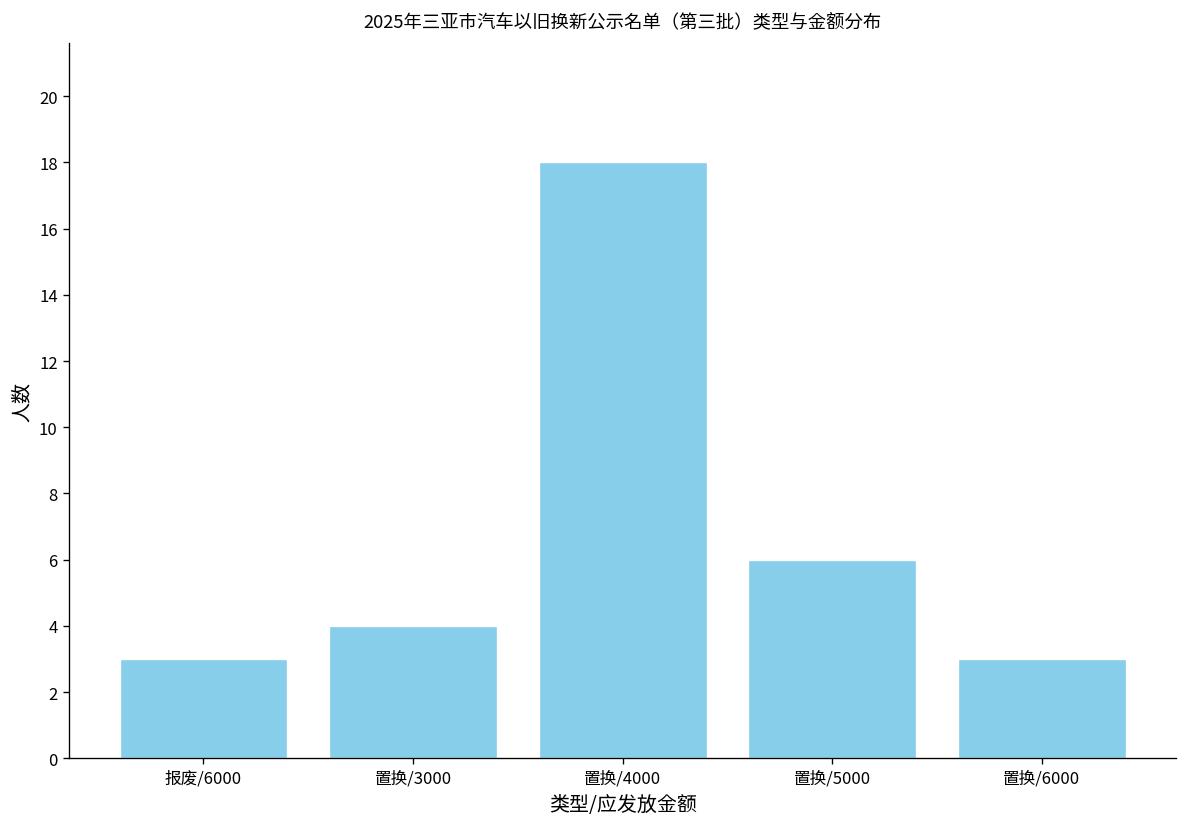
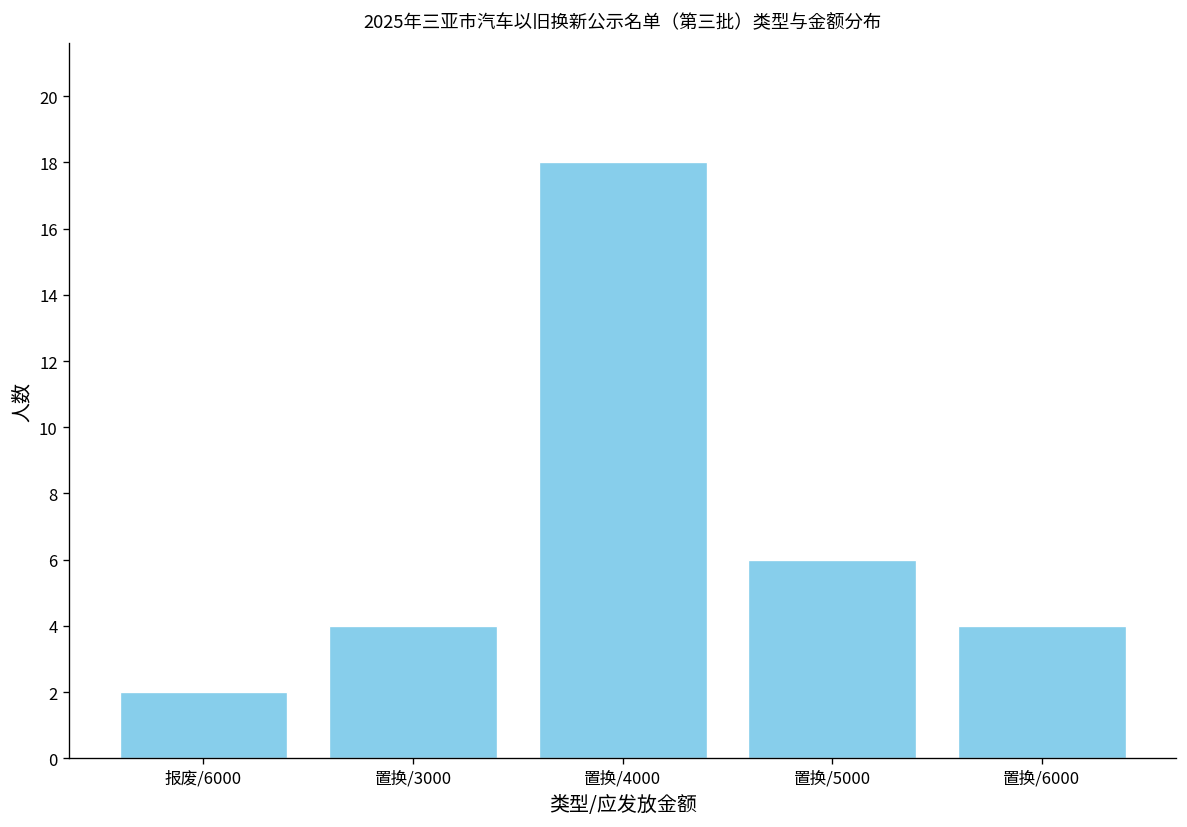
  {
-   "报废/6000": 3,
+   "报废/6000": 2,
    "置换/3000": 4,
    "置换/4000": 18,
    "置换/5000": 6,
-   "置换/6000": 3
+   "置换/6000": 4
  }
